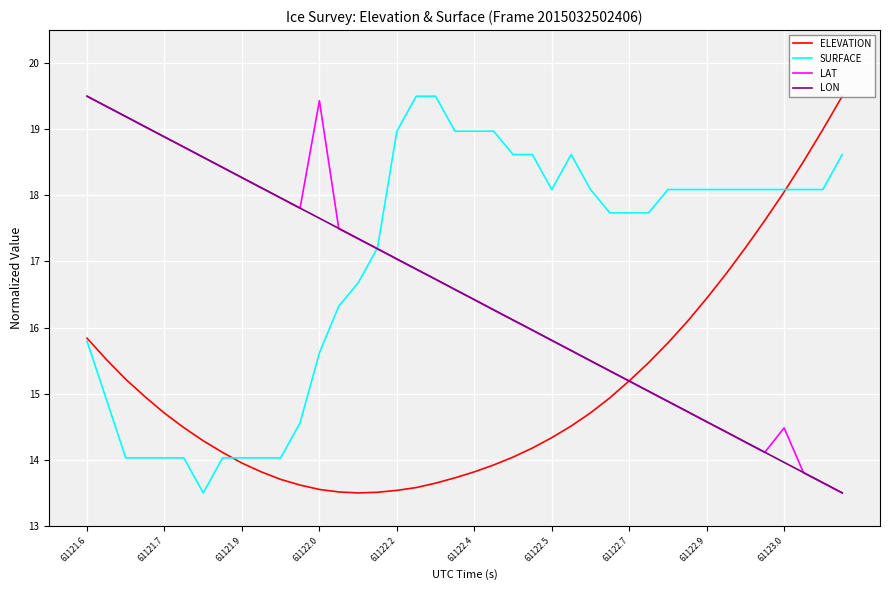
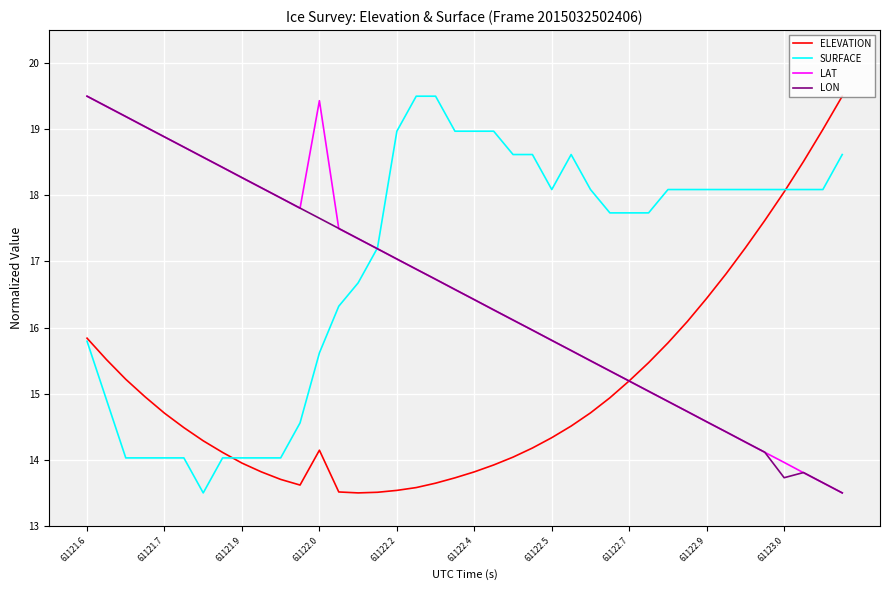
  {
    "ELEVATION": {
-     "61122.0": 13.6
+     "61122.0": 14.1
    },
    "SURFACE": {
      "61122.0": 15.6
    },
    "LAT": {
      "61122.0": 19.4,
-     "61123.0": 14.5
+     "61123.0": 14.0
    },
    "LON": {
      "61122.0": 17.7,
-     "61123.0": 14.0
+     "61123.0": 13.7
    }
  }
